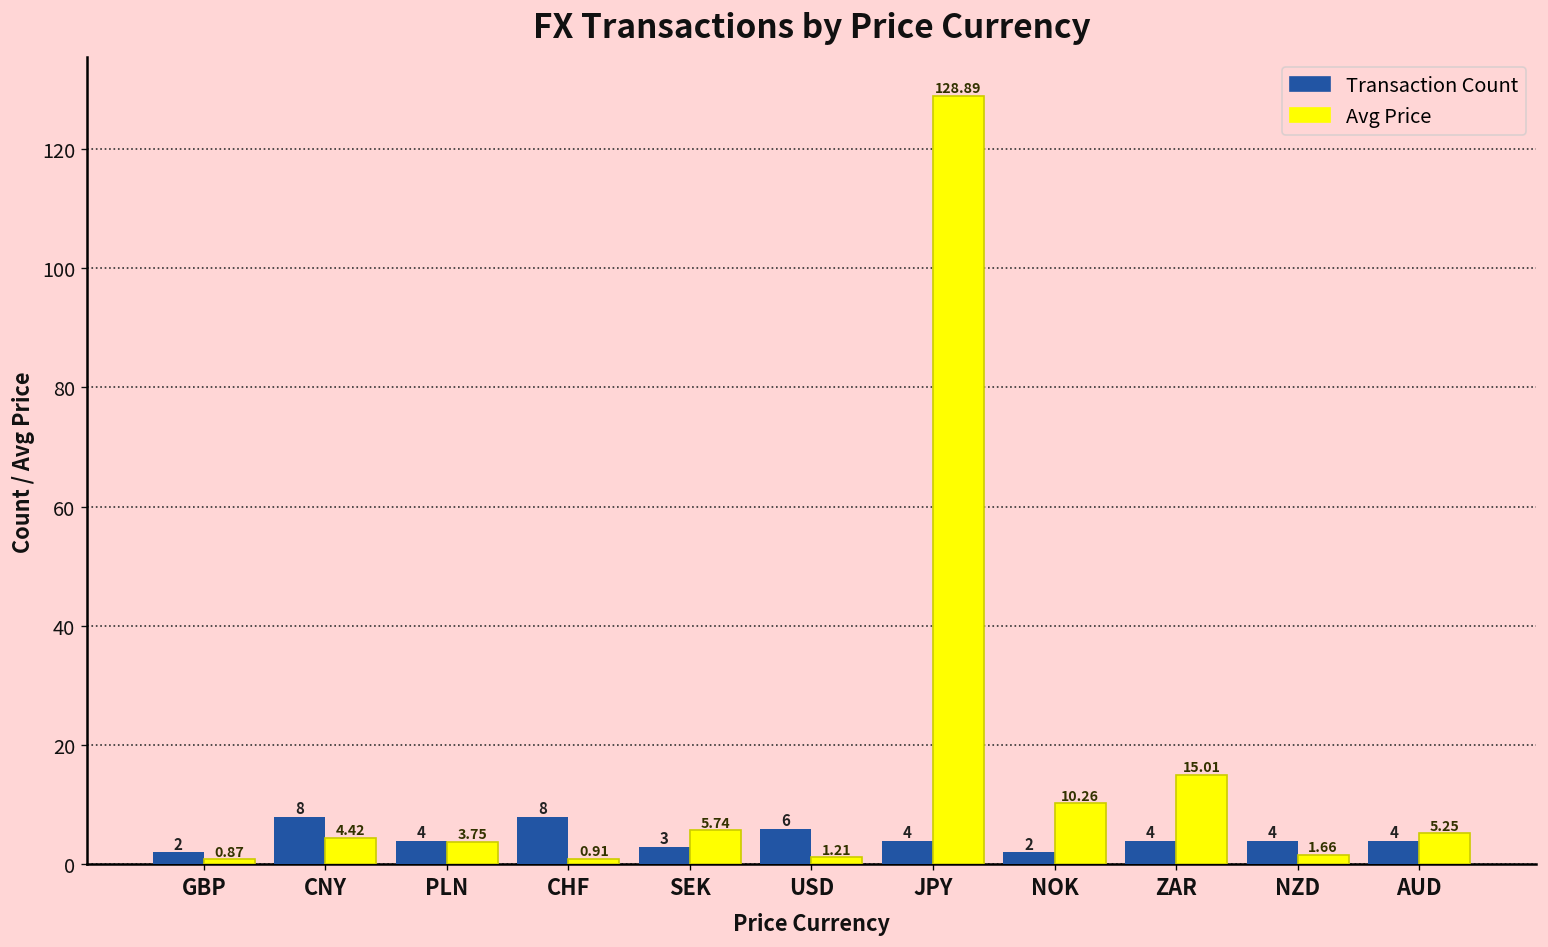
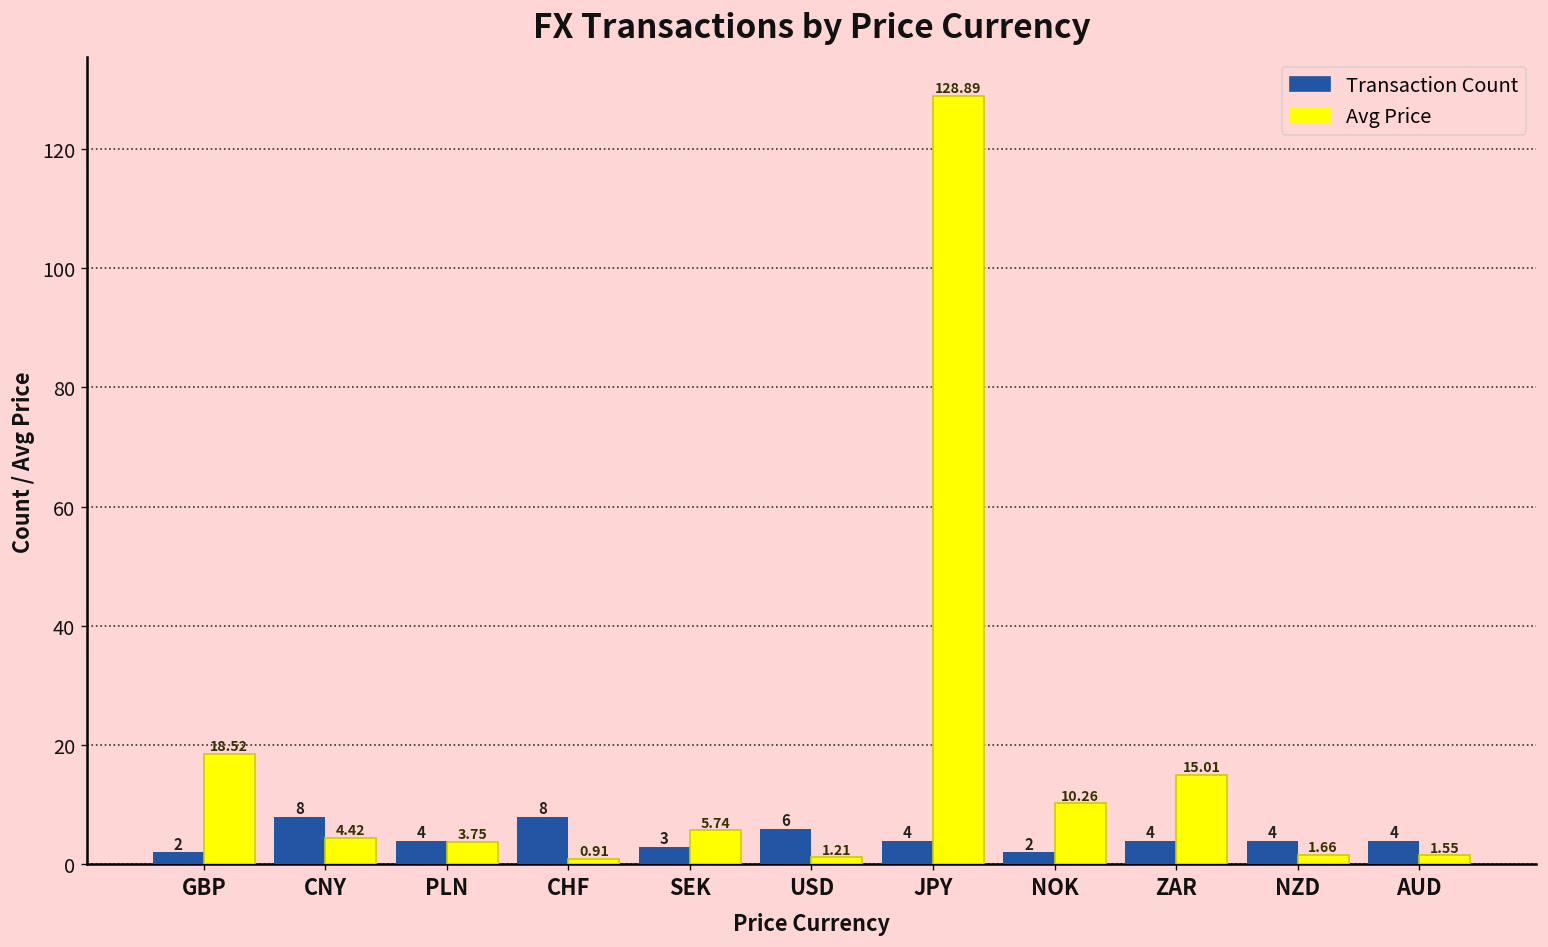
  {
    "Transaction Count": {
      "GBP": 2,
      "CNY": 8,
      "PLN": 4,
      "CHF": 8,
      "SEK": 3,
      "USD": 6,
      "JPY": 4,
      "NOK": 2,
      "ZAR": 4,
      "NZD": 4,
      "AUD": 4
    },
    "Avg Price": {
-     "GBP": 0.87,
+     "GBP": 18.52,
      "CNY": 4.42,
      "PLN": 3.75,
      "CHF": 0.91,
      "SEK": 5.74,
      "USD": 1.21,
      "JPY": 128.89,
      "NOK": 10.26,
      "ZAR": 15.01,
      "NZD": 1.66,
-     "AUD": 5.25
+     "AUD": 1.55
    }
  }
